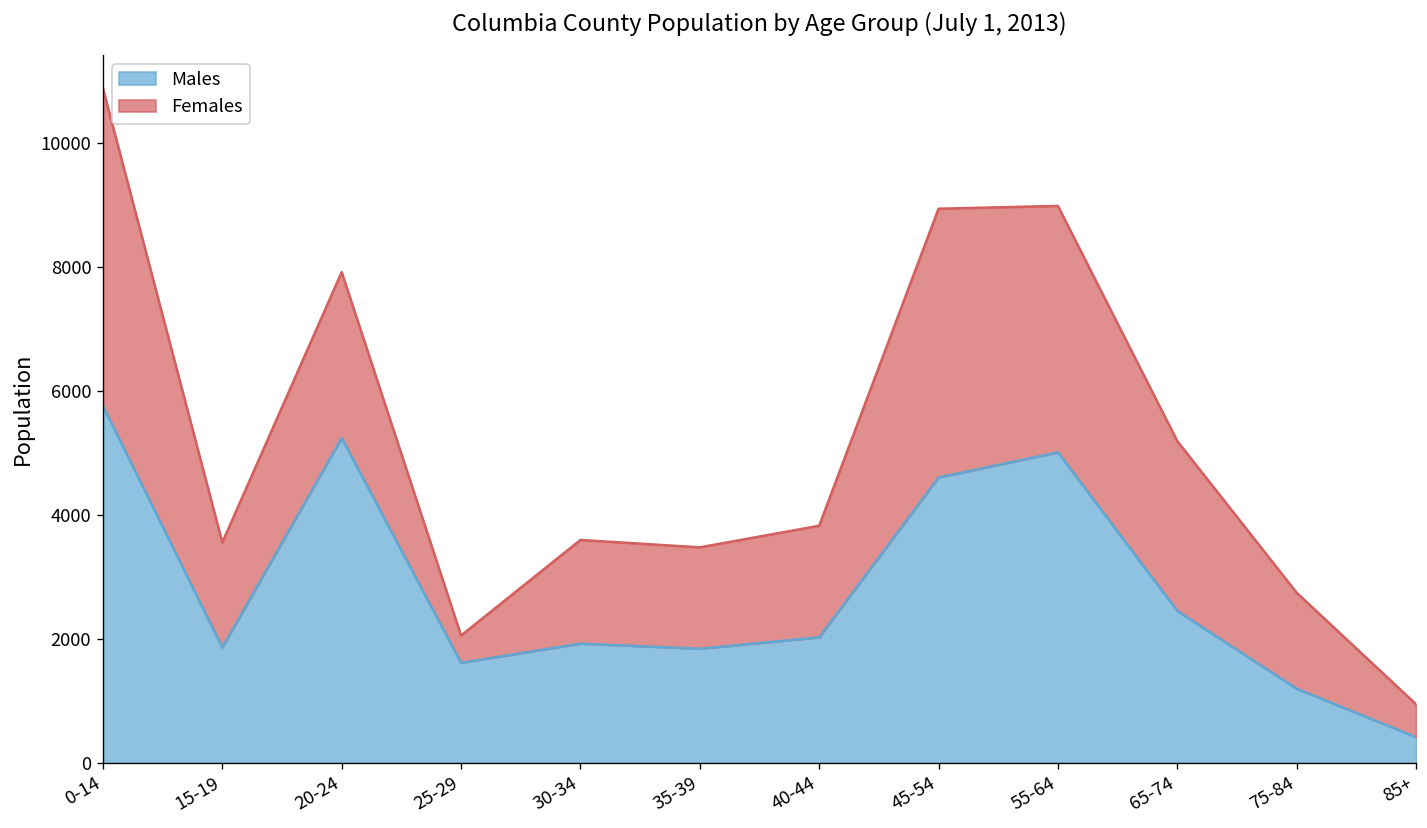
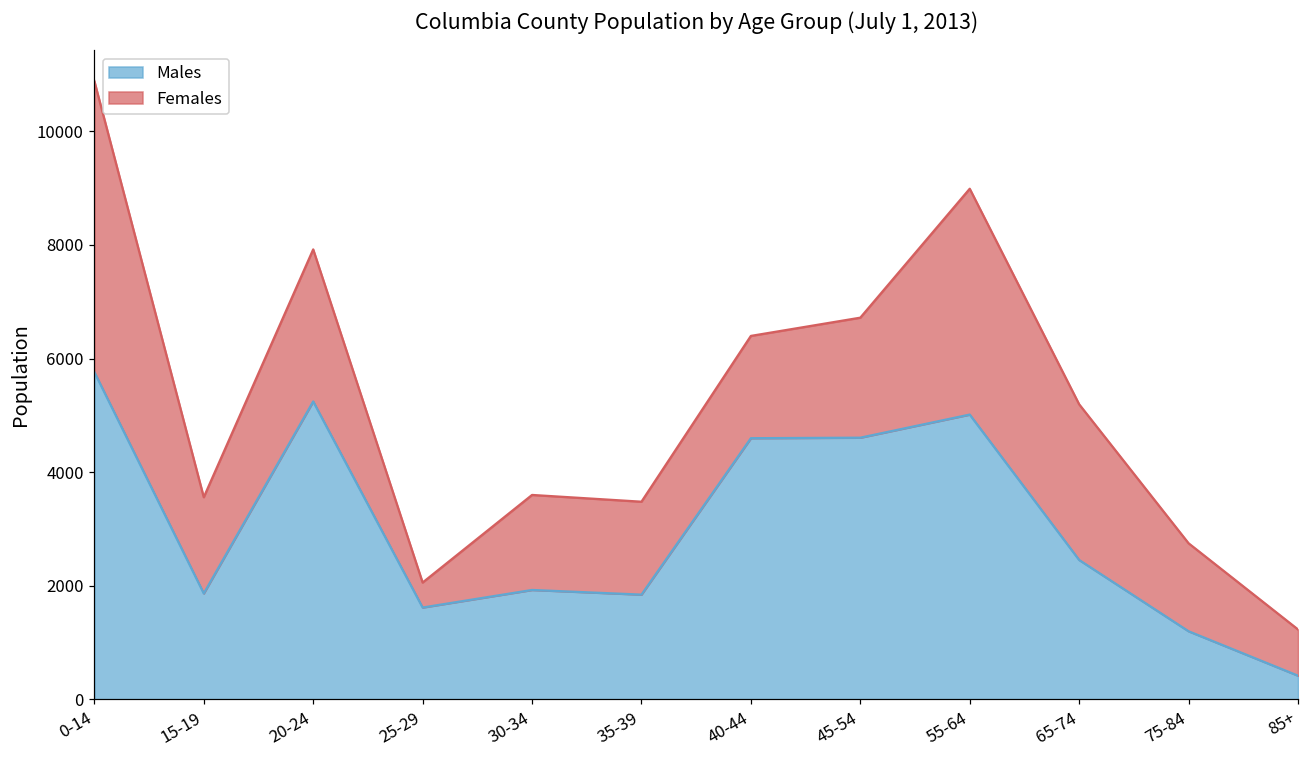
  {
    "Males": {
      "0-14": 5800,
      "15-19": 1900,
      "20-24": 5200,
      "25-29": 1600,
      "30-34": 1900,
      "35-39": 1800,
-     "40-44": 2000,
+     "40-44": 4600,
      "45-54": 4600,
      "55-64": 5000,
      "65-74": 2500,
      "75-84": 1200,
      "85+": 400
    },
    "Females": {
      "0-14": 5100,
      "15-19": 1700,
      "20-24": 2700,
      "25-29": 400,
      "30-34": 1700,
      "35-39": 1600,
      "40-44": 1800,
-     "45-54": 4300,
+     "45-54": 2100,
      "55-64": 4000,
      "65-74": 2700,
      "75-84": 1500,
-     "85+": 500
+     "85+": 800
    }
  }
